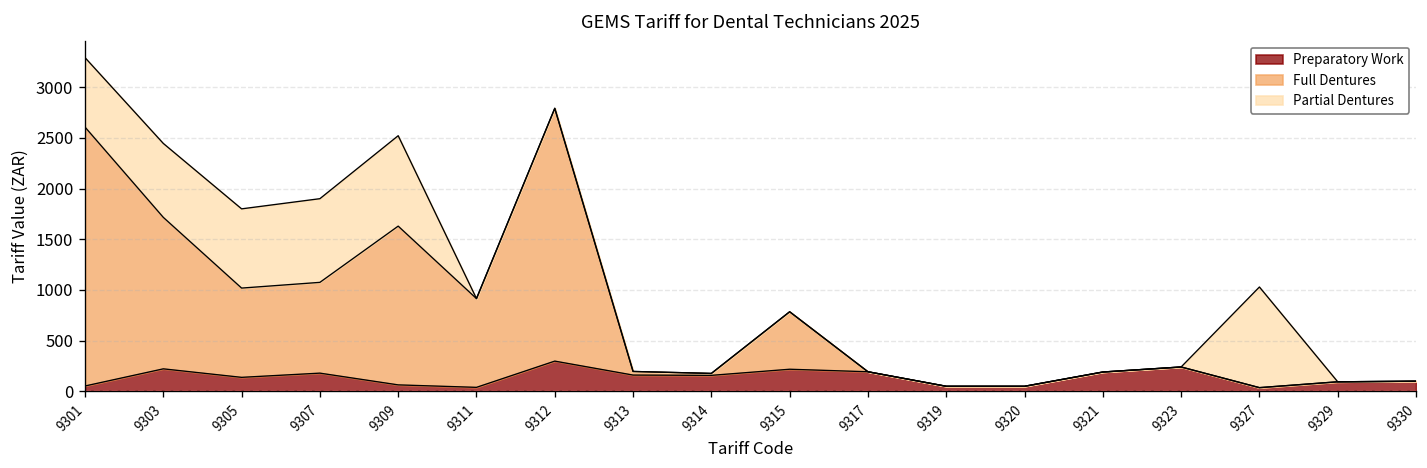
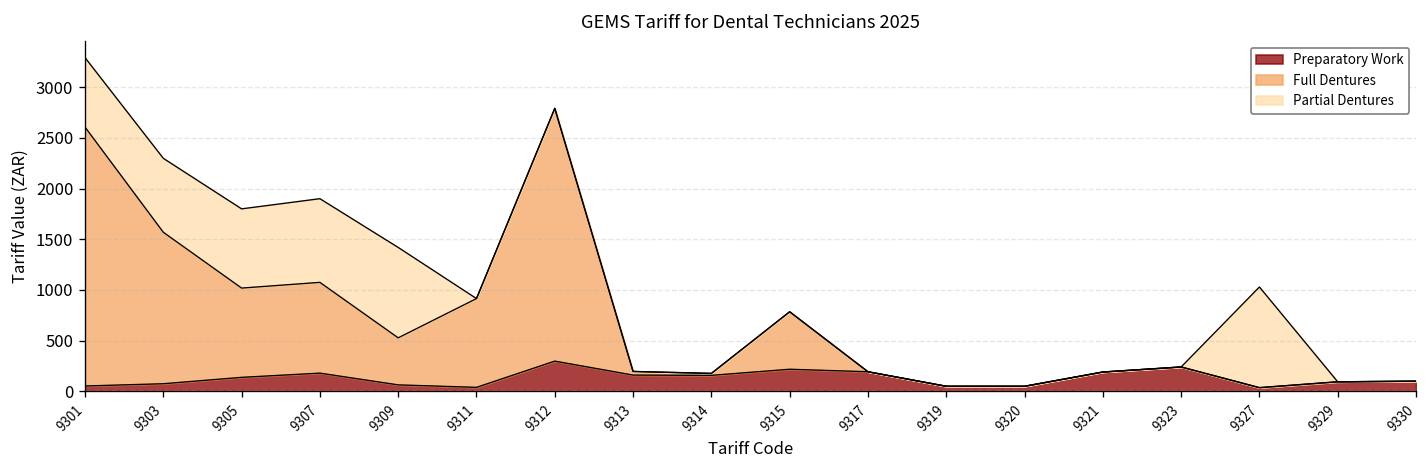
  {
    "Preparatory Work": {
      "9301": 100,
-     "9303": 200,
+     "9303": 100,
      "9305": 100,
      "9307": 200,
      "9309": 100,
      "9311": 0,
      "9312": 300,
      "9313": 200,
      "9315": 200
    },
    "Full Dentures": {
      "9301": 2600,
      "9303": 1500,
      "9305": 900,
      "9307": 900,
-     "9309": 1600
+     "9309": 500
    },
    "Partial Dentures": {
      "9301": 700,
      "9303": 700,
      "9305": 800,
      "9307": 800,
      "9309": 900,
      "9327": 1000
    }
  }
